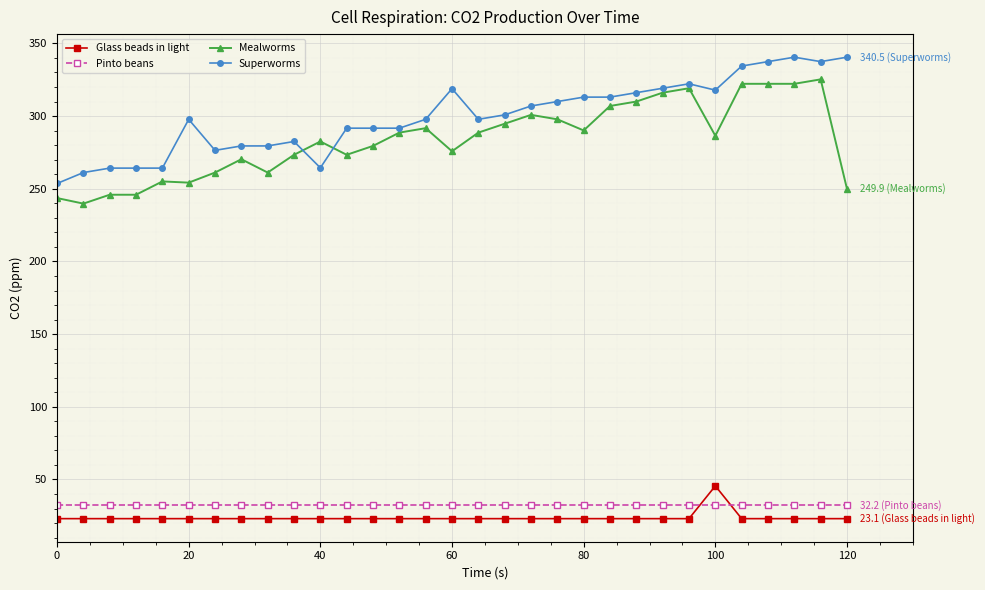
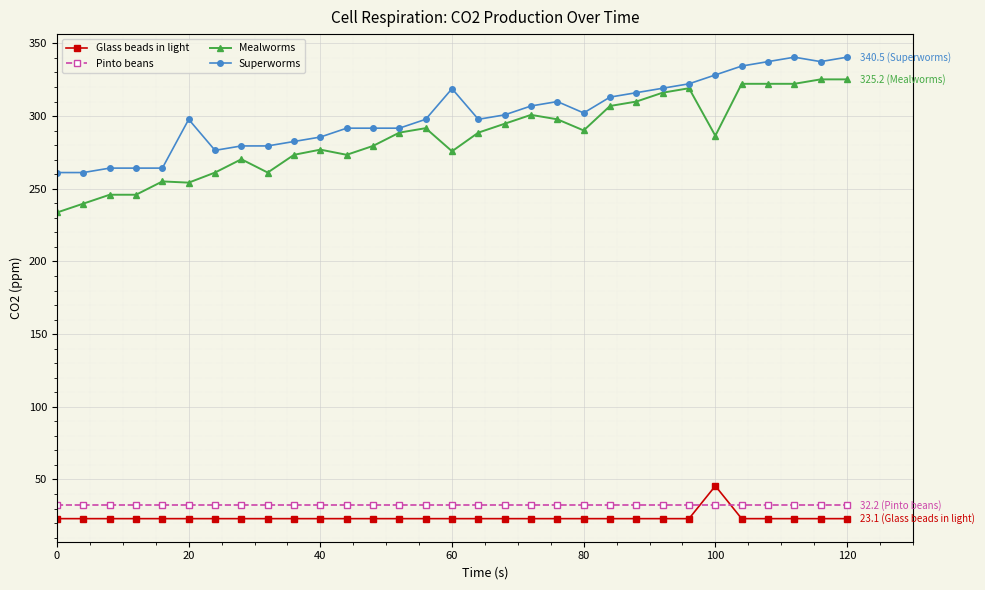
  {
    "Glass beads in light": {
      "120": 23.1
    },
    "Pinto beans": {
      "120": 32.2
    },
    "Mealworms": {
-     "0": 244,
-     "40": 283,
-     "120": 249.9
+     "0": 234,
+     "40": 277,
+     "120": 325.2
    },
    "Superworms": {
-     "0": 254,
+     "0": 261,
      "20": 298,
-     "40": 264,
+     "40": 286,
      "60": 319,
-     "80": 313,
-     "100": 318
+     "80": 302,
+     "100": 328
    }
  }
